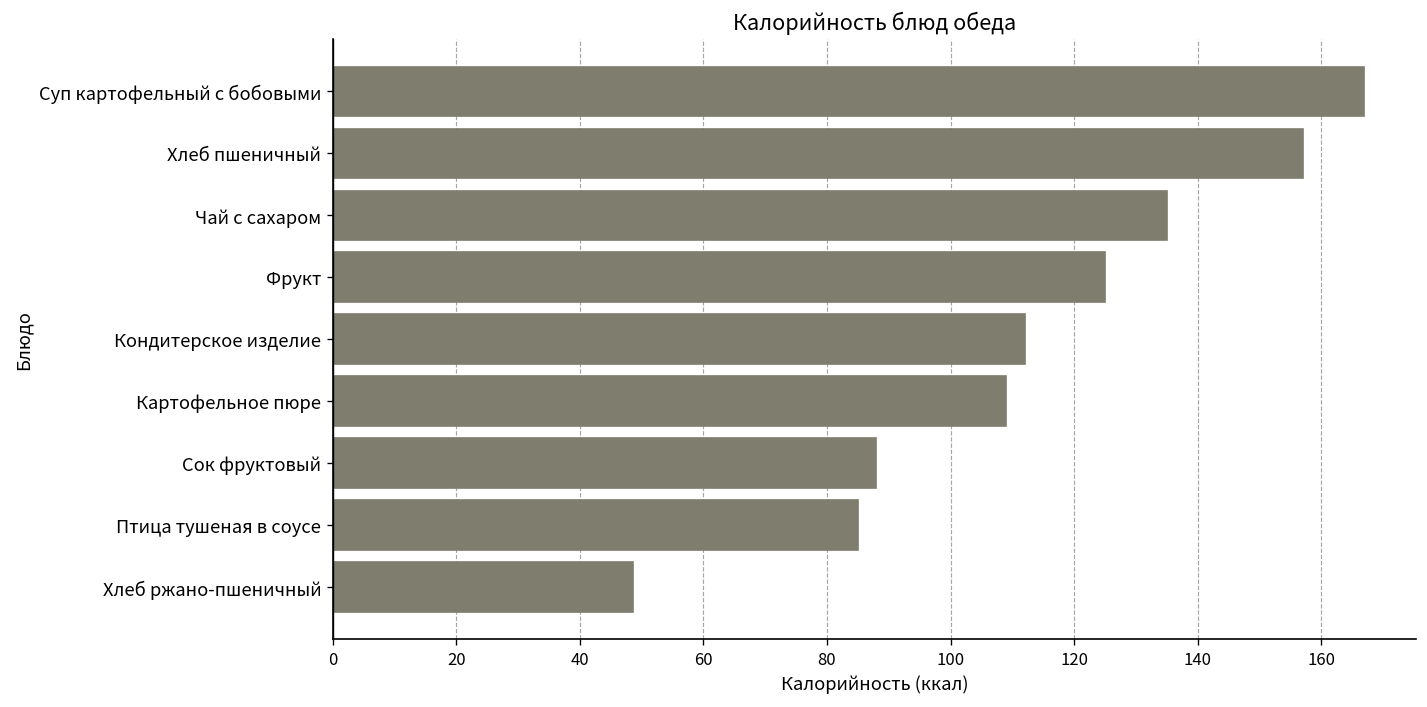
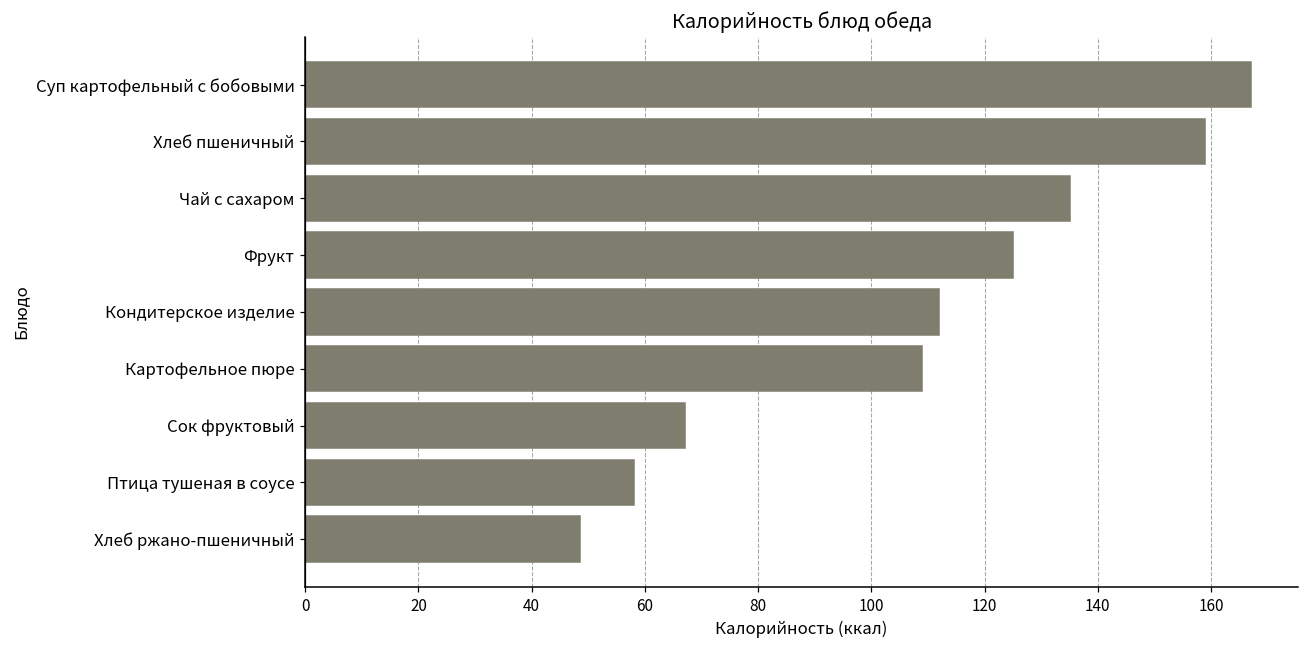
  {
    "Суп картофельный с бобовыми": 167,
-   "Хлеб пшеничный": 157,
+   "Хлеб пшеничный": 159,
    "Чай с сахаром": 135,
    "Фрукт": 125,
    "Кондитерское изделие": 112,
    "Картофельное пюре": 109,
-   "Сок фруктовый": 88,
-   "Птица тушеная в соусе": 85,
+   "Сок фруктовый": 67,
+   "Птица тушеная в соусе": 58,
    "Хлеб ржано-пшеничный": 49
  }
